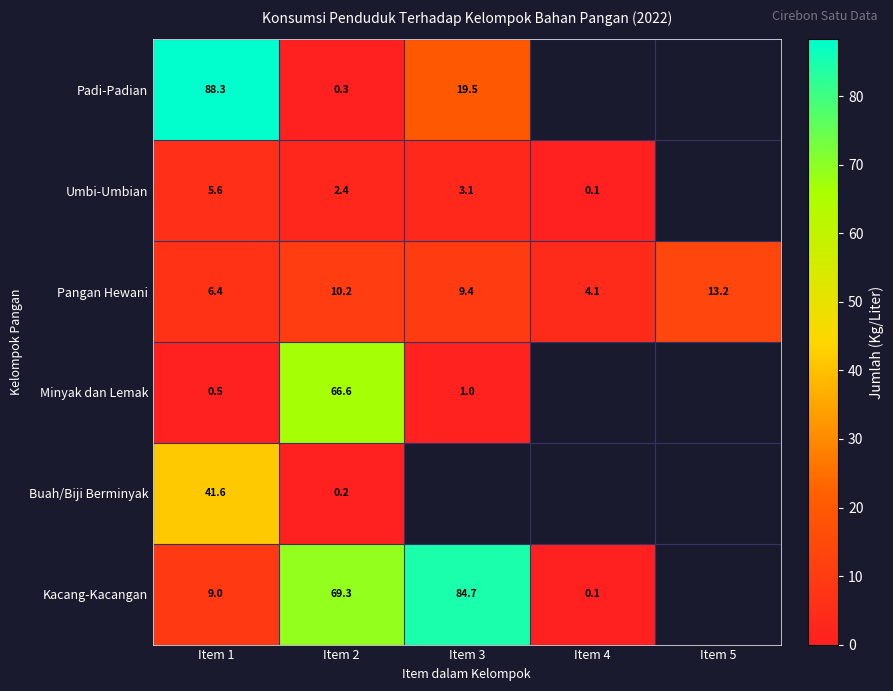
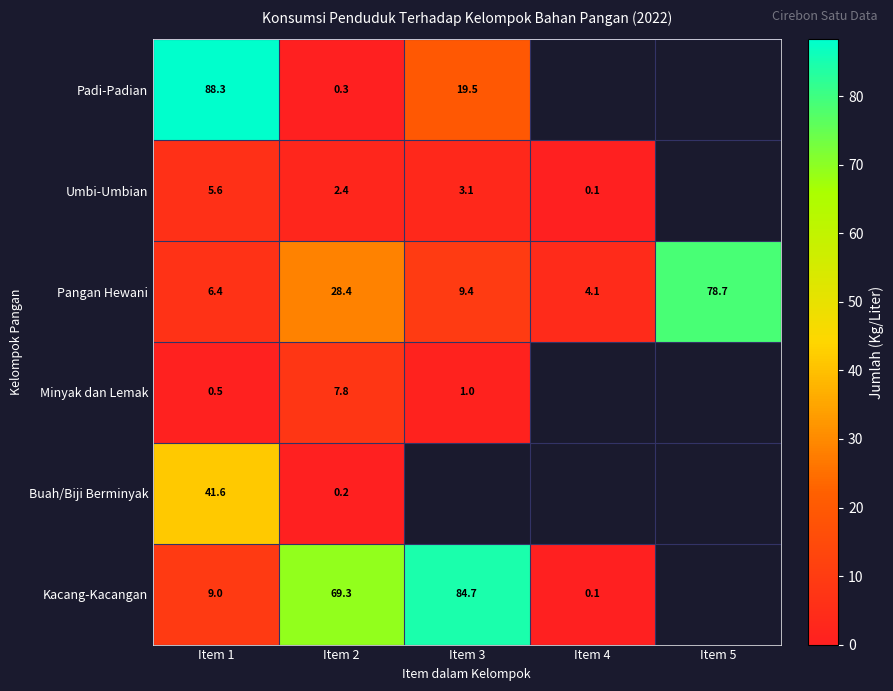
  {
    "Padi-Padian": {
      "Item 1": 88.3,
      "Item 2": 0.3,
      "Item 3": 19.5
    },
    "Umbi-Umbian": {
      "Item 1": 5.6,
      "Item 2": 2.4,
      "Item 3": 3.1,
      "Item 4": 0.1
    },
    "Pangan Hewani": {
      "Item 1": 6.4,
-     "Item 2": 10.2,
+     "Item 2": 28.4,
      "Item 3": 9.4,
      "Item 4": 4.1,
-     "Item 5": 13.2
+     "Item 5": 78.7
    },
    "Minyak dan Lemak": {
      "Item 1": 0.5,
-     "Item 2": 66.6,
+     "Item 2": 7.8,
      "Item 3": 1.0
    },
    "Buah/Biji Berminyak": {
      "Item 1": 41.6,
      "Item 2": 0.2
    },
    "Kacang-Kacangan": {
      "Item 1": 9.0,
      "Item 2": 69.3,
      "Item 3": 84.7,
      "Item 4": 0.1
    }
  }
